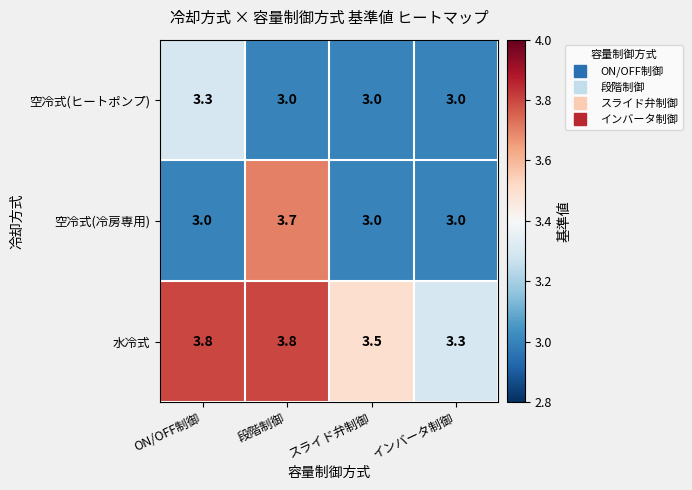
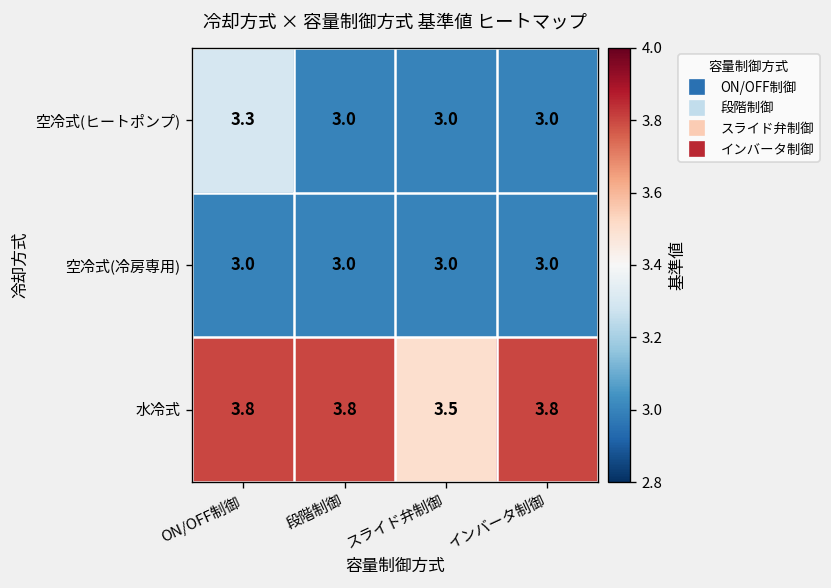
  {
    "空冷式(ヒートポンプ)": {
      "ON/OFF制御": 3.3,
      "段階制御": 3.0,
      "スライド弁制御": 3.0,
      "インバータ制御": 3.0
    },
    "空冷式(冷房専用)": {
      "ON/OFF制御": 3.0,
-     "段階制御": 3.7,
+     "段階制御": 3.0,
      "スライド弁制御": 3.0,
      "インバータ制御": 3.0
    },
    "水冷式": {
      "ON/OFF制御": 3.8,
      "段階制御": 3.8,
      "スライド弁制御": 3.5,
-     "インバータ制御": 3.3
+     "インバータ制御": 3.8
    }
  }
